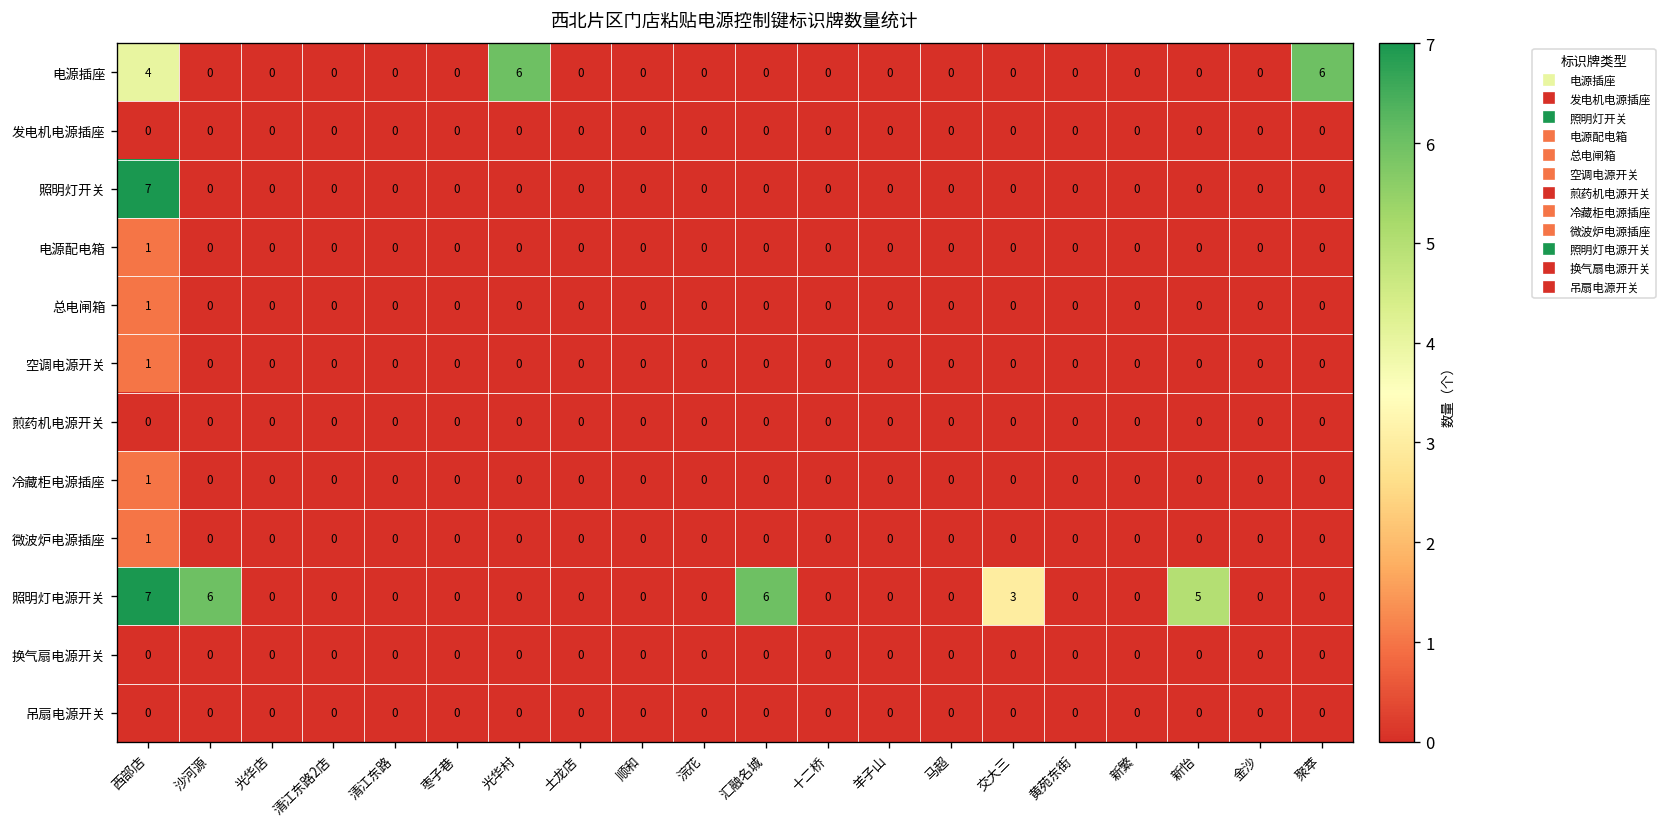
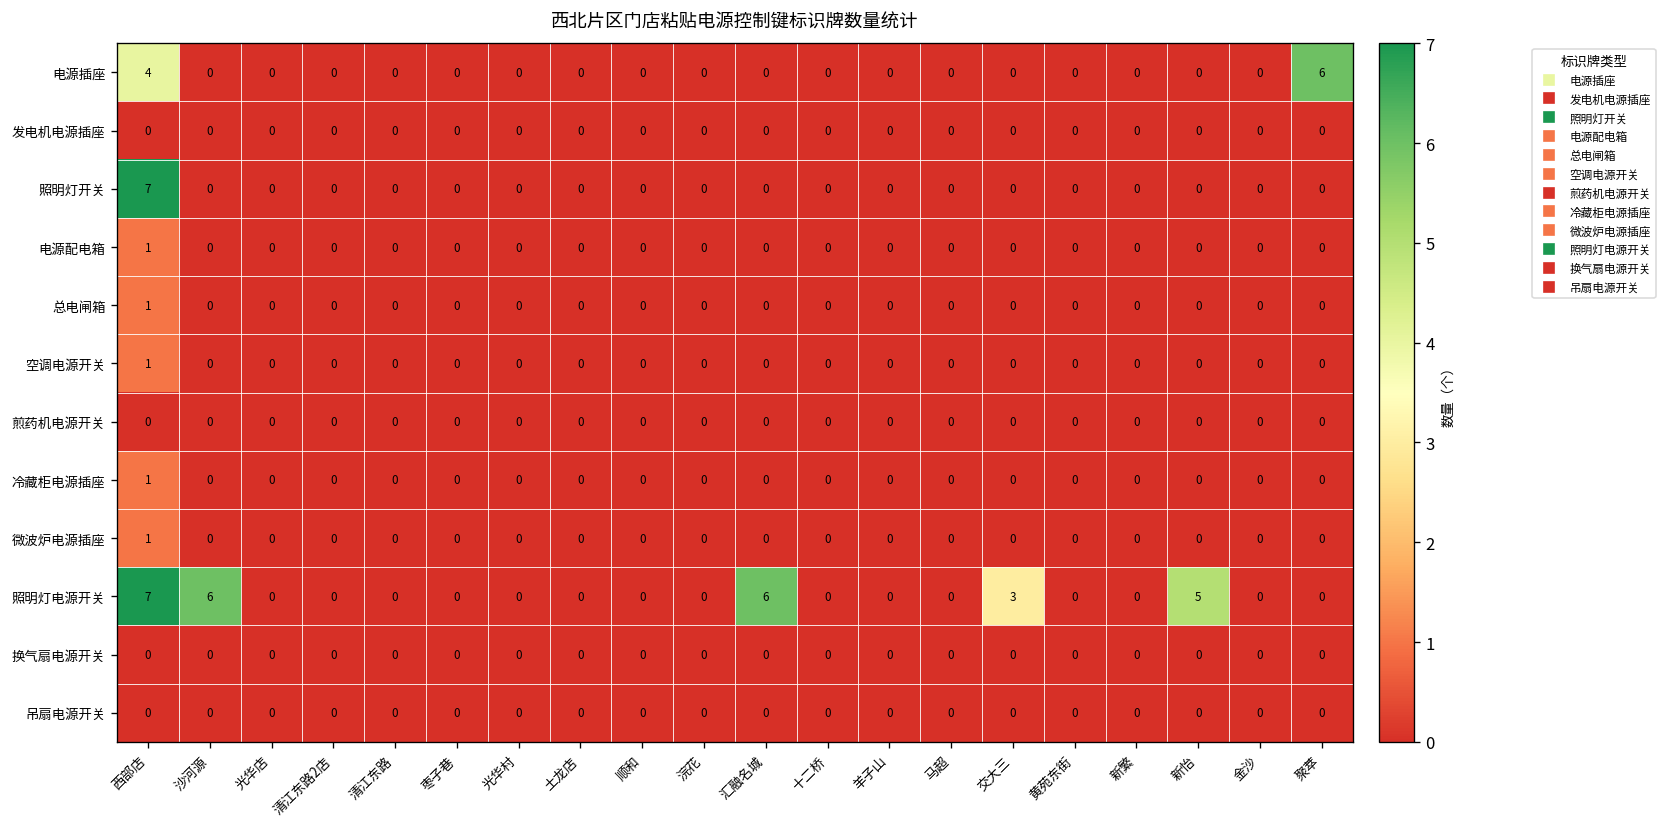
  {
    "电源插座": {
      "西部店": 4,
      "沙河源": 0,
      "光华店": 0,
      "清江东路2店": 0,
      "清江东路": 0,
      "枣子巷": 0,
-     "光华村": 6,
+     "光华村": 0,
      "土龙店": 0,
      "顺和": 0,
      "浣花": 0,
      "汇融名城": 0,
      "十二桥": 0,
      "羊子山": 0,
      "马超": 0,
      "交大三": 0,
      "黄苑东街": 0,
      "新繁": 0,
      "新怡": 0,
      "金沙": 0,
      "聚萃": 6
    }
  }
